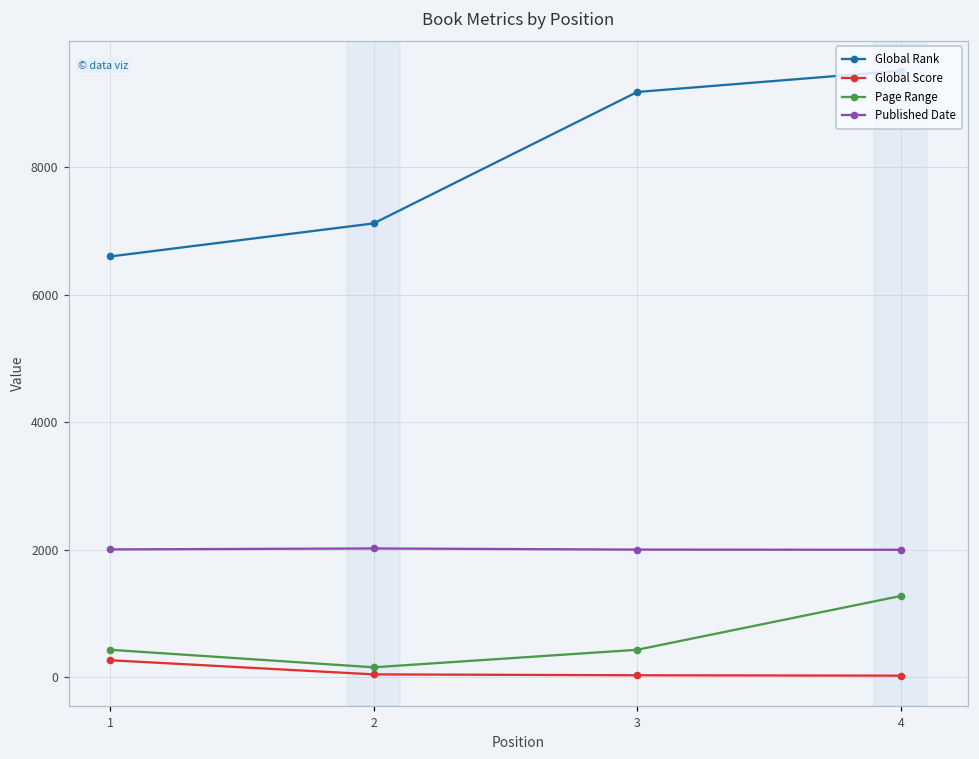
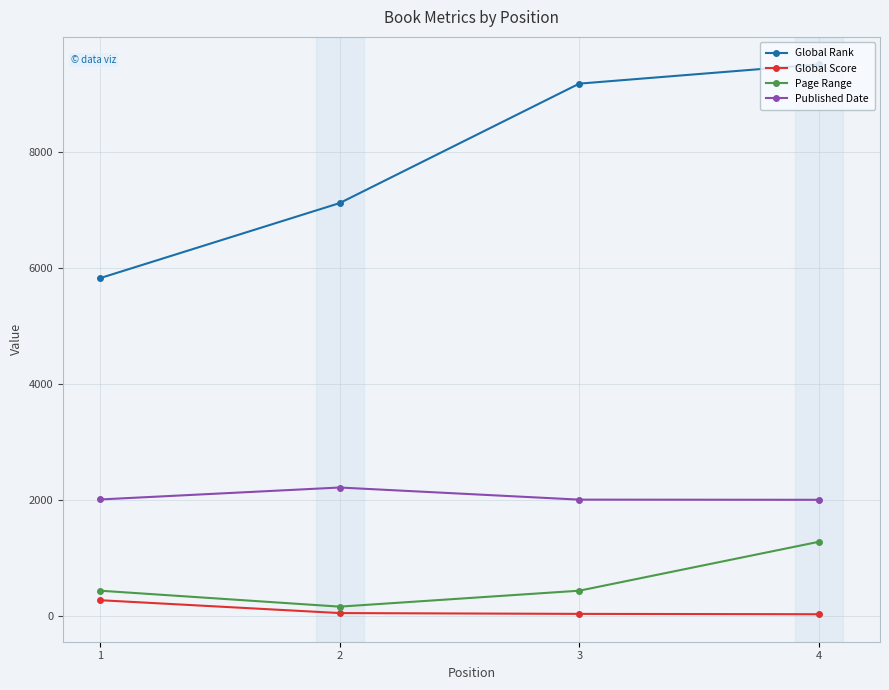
  {
    "Global Rank": {
-     "1": 6600,
+     "1": 5800,
      "2": 7100,
      "3": 9200
    },
    "Global Score": {
      "1": 300,
      "2": 0,
      "3": 0,
      "4": 0
    },
    "Page Range": {
      "1": 400,
      "2": 200,
      "3": 400,
      "4": 1300
    },
    "Published Date": {
      "1": 2000,
-     "2": 2000,
+     "2": 2200,
      "3": 2000,
      "4": 2000
    }
  }
